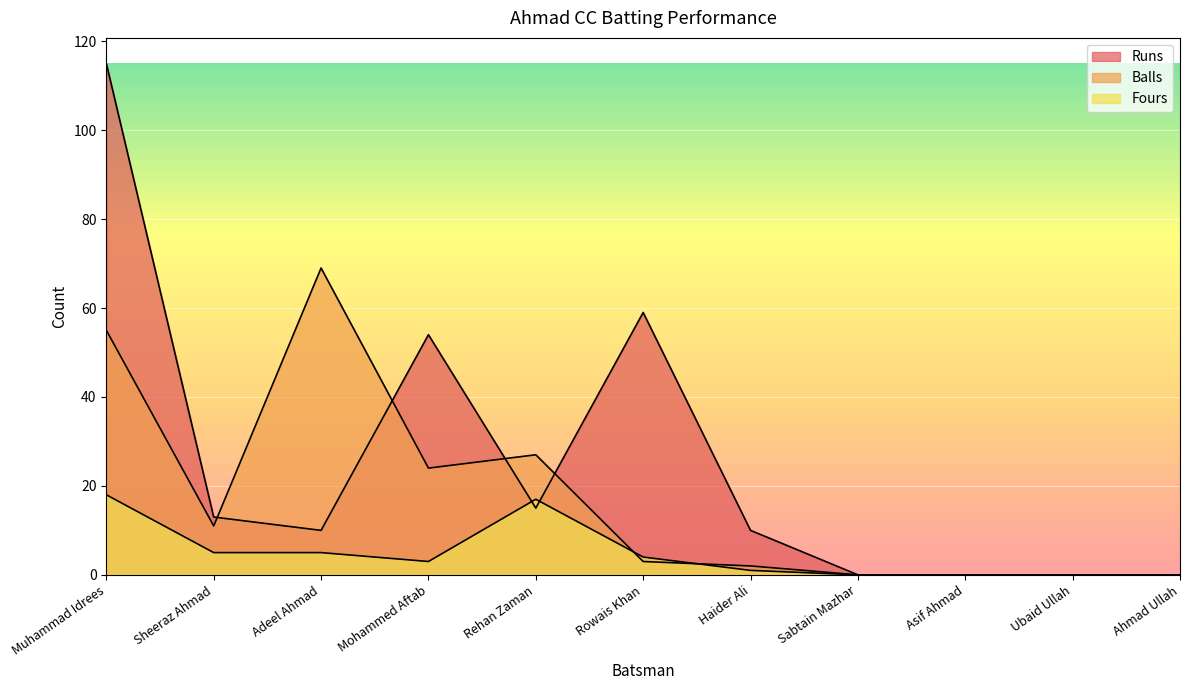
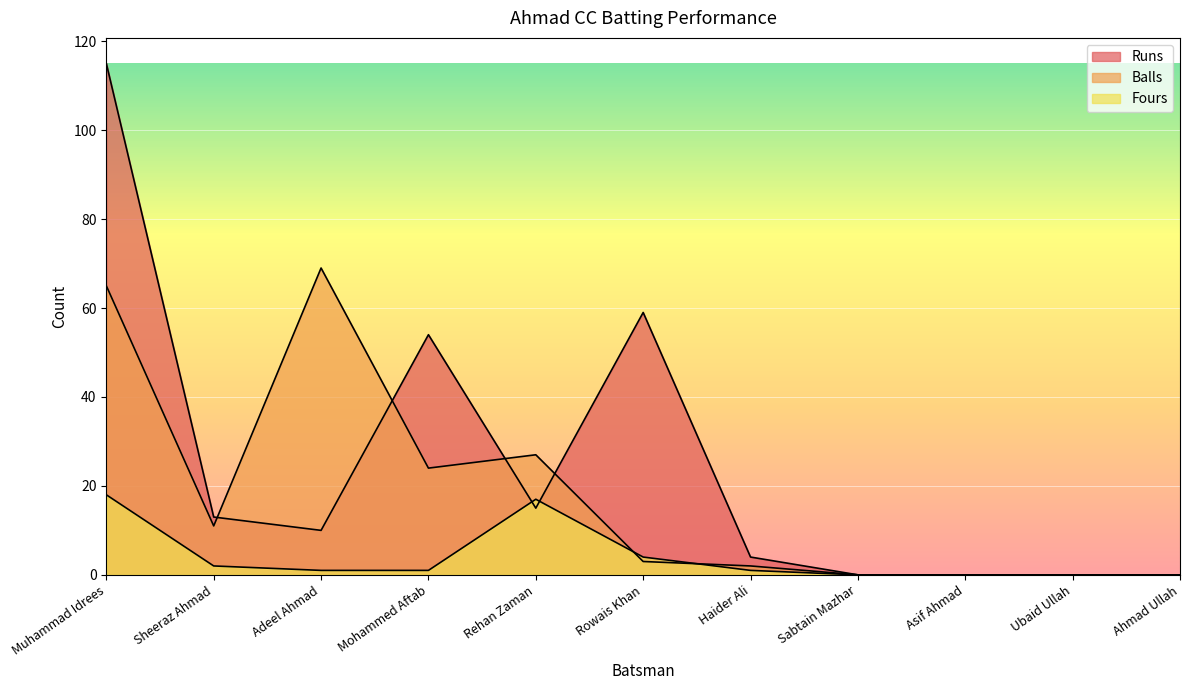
  {
    "Runs": {
      "Muhammad Idrees": 115,
      "Sheeraz Ahmad": 13,
      "Adeel Ahmad": 10,
      "Mohammed Aftab": 54,
      "Rehan Zaman": 15,
      "Rowais Khan": 59,
-     "Haider Ali": 10
+     "Haider Ali": 4
    },
    "Balls": {
-     "Muhammad Idrees": 55,
+     "Muhammad Idrees": 65,
      "Sheeraz Ahmad": 11,
      "Adeel Ahmad": 69,
      "Mohammed Aftab": 24,
      "Rehan Zaman": 27,
      "Rowais Khan": 3,
      "Haider Ali": 2
    },
    "Fours": {
      "Muhammad Idrees": 18,
-     "Sheeraz Ahmad": 5,
-     "Adeel Ahmad": 5,
-     "Mohammed Aftab": 3,
+     "Sheeraz Ahmad": 2,
+     "Adeel Ahmad": 1,
+     "Mohammed Aftab": 1,
      "Rehan Zaman": 17,
      "Rowais Khan": 4,
      "Haider Ali": 1
    }
  }
